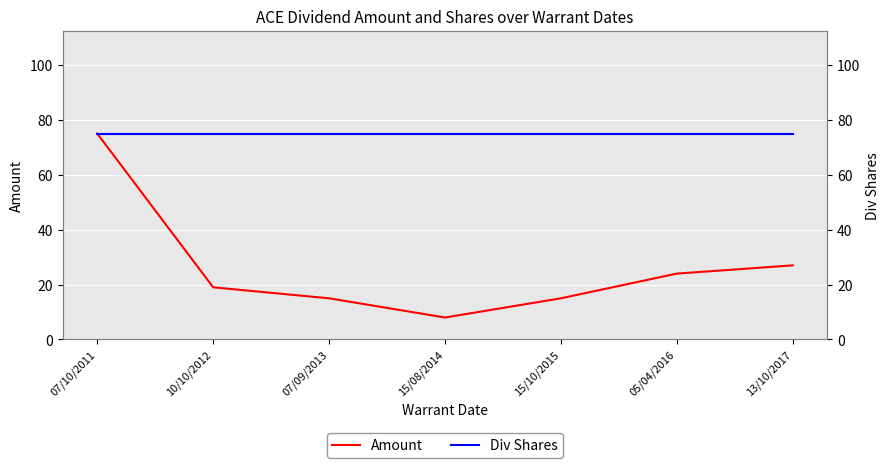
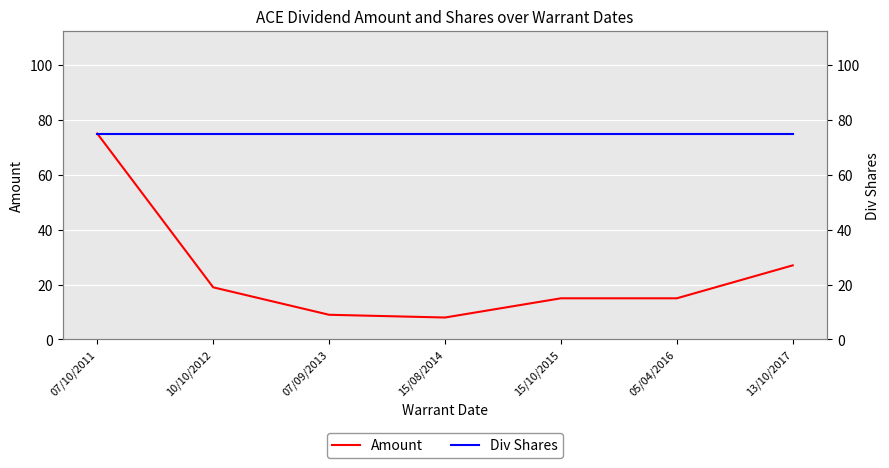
  {
    "Amount": {
      "07/10/2011": 75,
      "10/10/2012": 19,
-     "07/09/2013": 15,
+     "07/09/2013": 9,
      "15/08/2014": 8,
      "15/10/2015": 15,
-     "05/04/2016": 24,
+     "05/04/2016": 15,
      "13/10/2017": 27
    },
    "Div Shares": {
      "07/10/2011": 75,
      "10/10/2012": 75,
      "07/09/2013": 75,
      "15/08/2014": 75,
      "15/10/2015": 75,
      "05/04/2016": 75,
      "13/10/2017": 75
    }
  }
